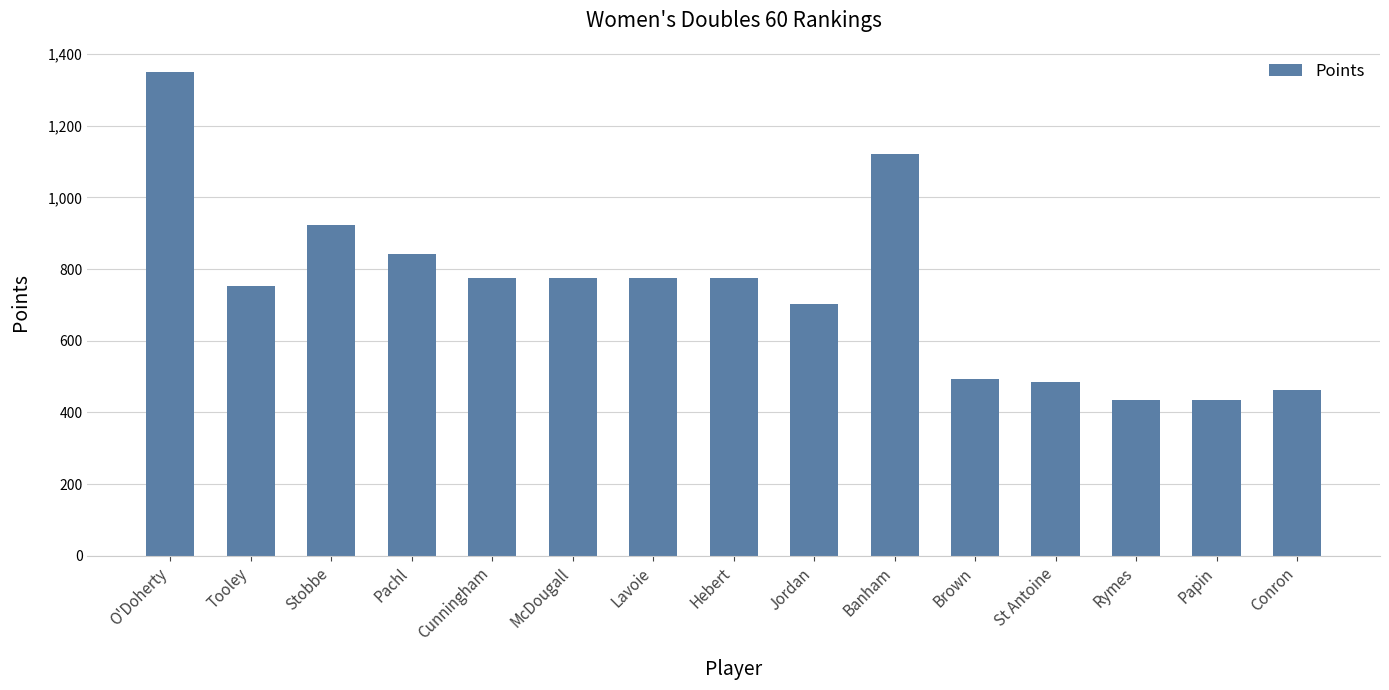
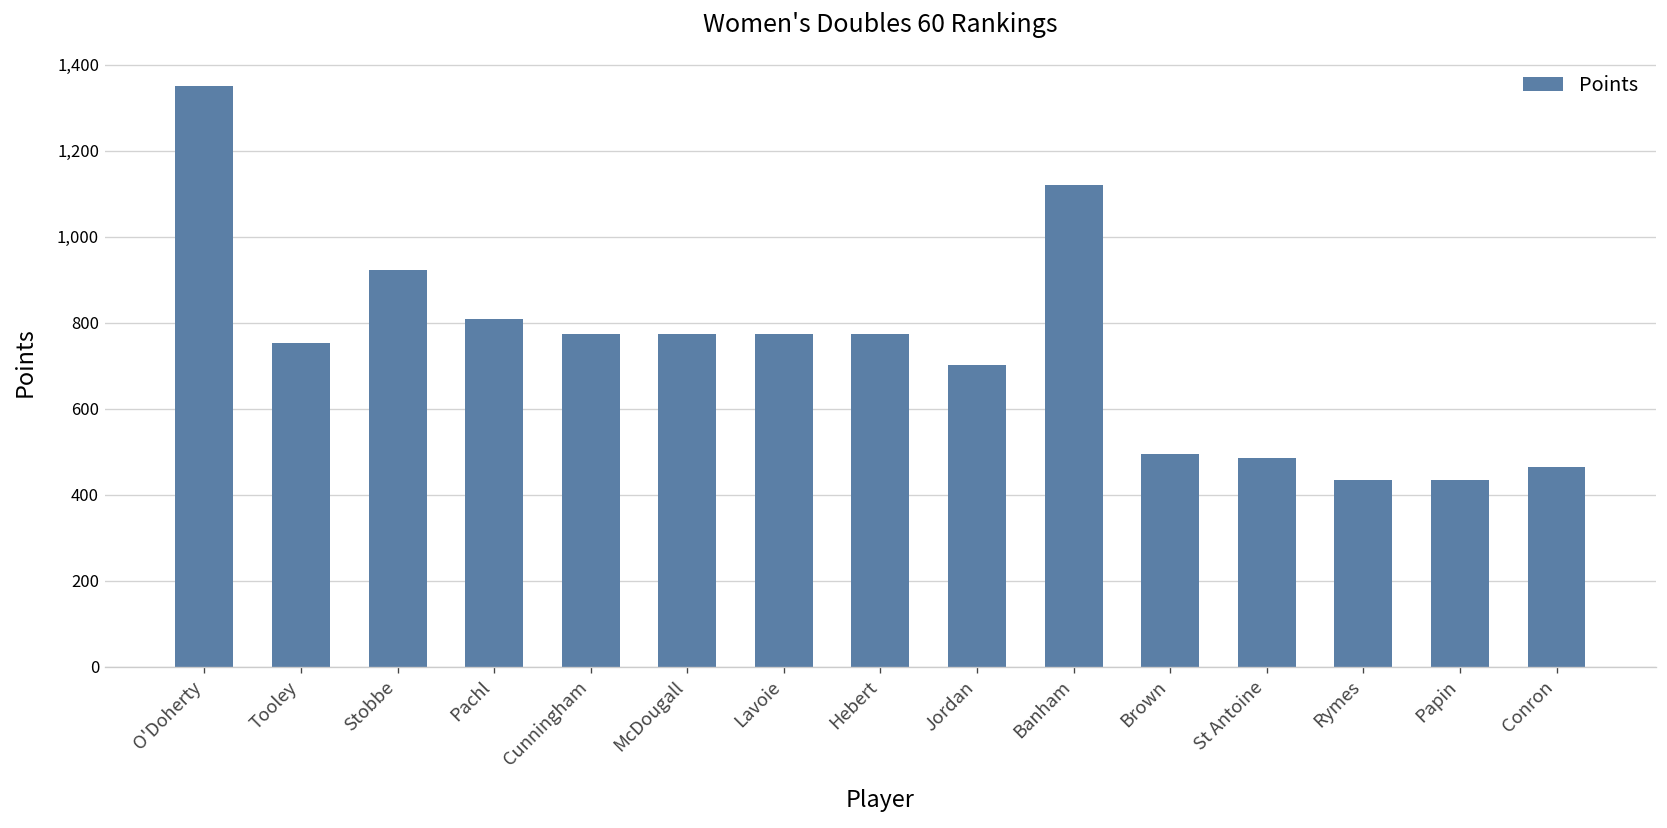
  {
    "O'Doherty": "1,350",
    "Tooley": "750",
    "Stobbe": "920",
-   "Pachl": "840",
+   "Pachl": "810",
    "Cunningham": "770",
    "McDougall": "770",
    "Lavoie": "770",
    "Hebert": "770",
    "Jordan": "700",
    "Banham": "1,120",
    "Brown": "490",
    "St Antoine": "490",
    "Rymes": "430",
    "Papin": "430",
    "Conron": "460"
  }
